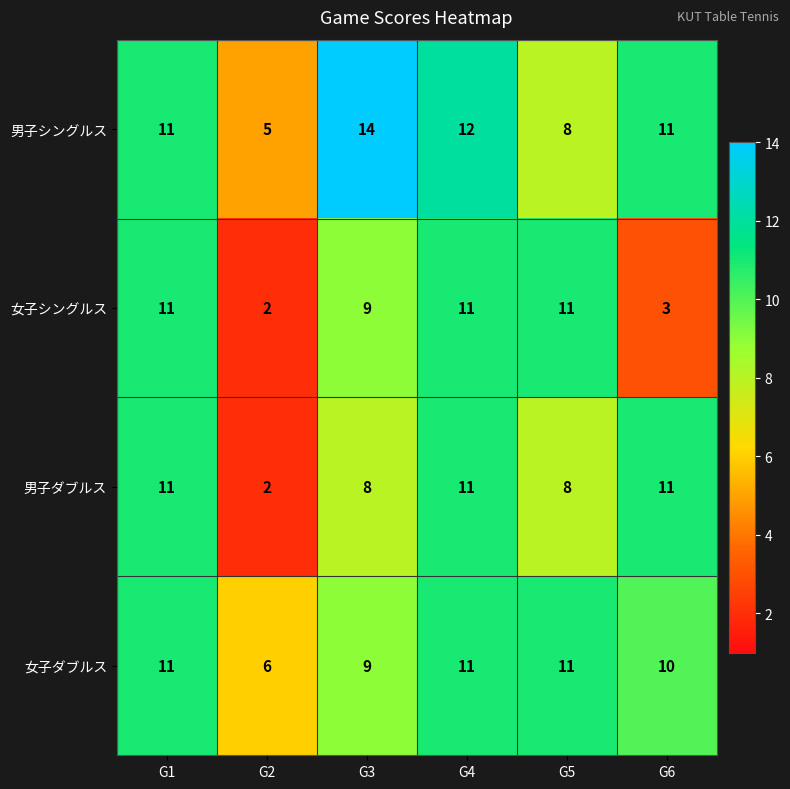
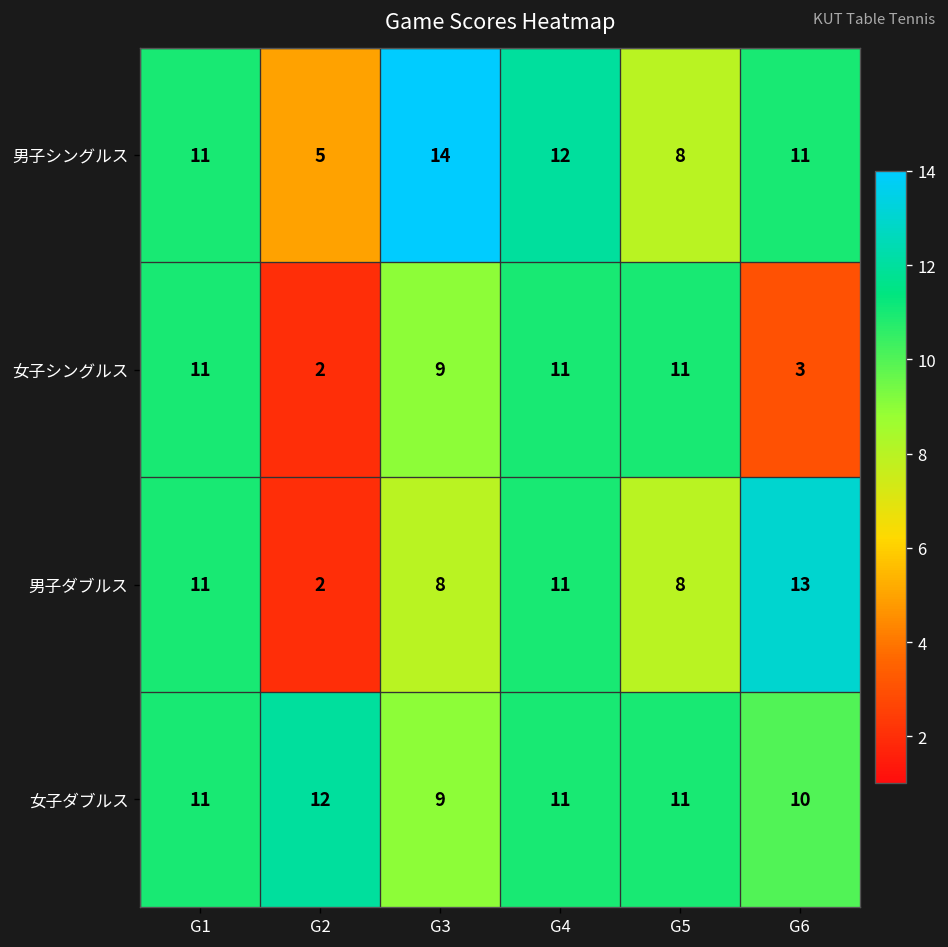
  {
    "男子シングルス": {
      "G1": 11,
      "G2": 5,
      "G3": 14,
      "G4": 12,
      "G5": 8,
      "G6": 11
    },
    "女子シングルス": {
      "G1": 11,
      "G2": 2,
      "G3": 9,
      "G4": 11,
      "G5": 11,
      "G6": 3
    },
    "男子ダブルス": {
      "G1": 11,
      "G2": 2,
      "G3": 8,
      "G4": 11,
      "G5": 8,
-     "G6": 11
+     "G6": 13
    },
    "女子ダブルス": {
      "G1": 11,
-     "G2": 6,
+     "G2": 12,
      "G3": 9,
      "G4": 11,
      "G5": 11,
      "G6": 10
    }
  }
